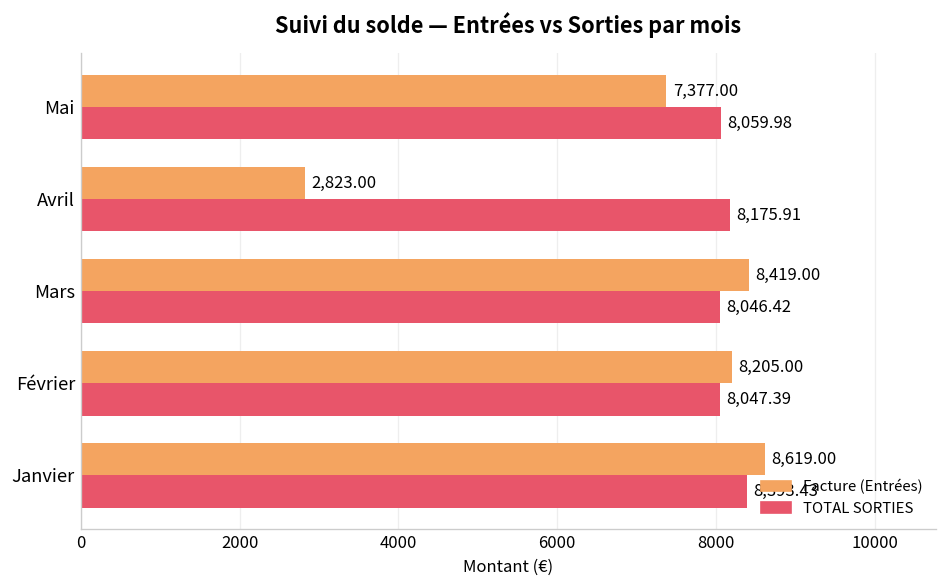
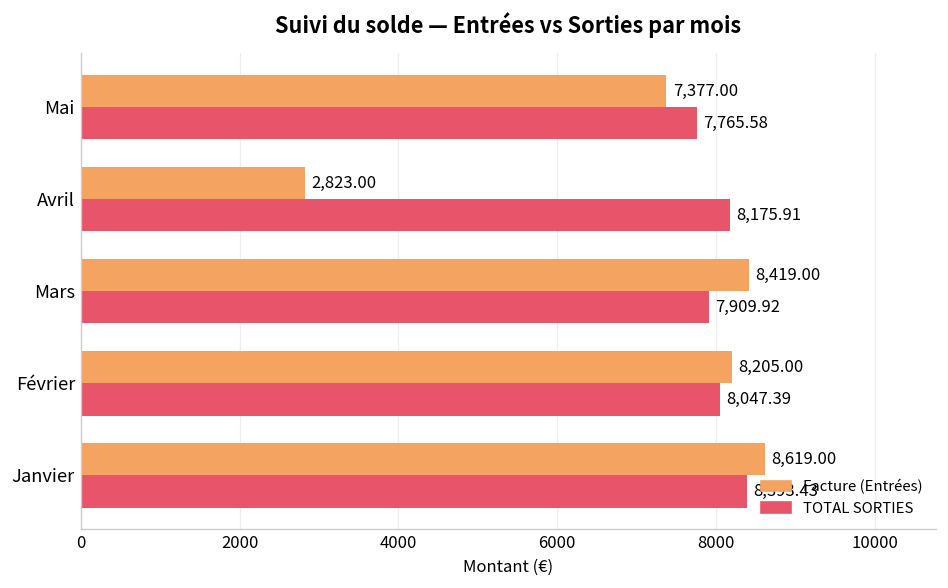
  {
    "Facture (Entrées)": {
      "Mai": "7,377.00",
      "Avril": "2,823.00",
      "Mars": "8,419.00",
      "Février": "8,205.00",
      "Janvier": "8,619.00"
    },
    "TOTAL SORTIES": {
-     "Mai": "8,059.98",
+     "Mai": "7,765.58",
      "Avril": "8,175.91",
-     "Mars": "8,046.42",
+     "Mars": "7,909.92",
      "Février": "8,047.39",
      "Janvier": "8,393.43"
    }
  }
